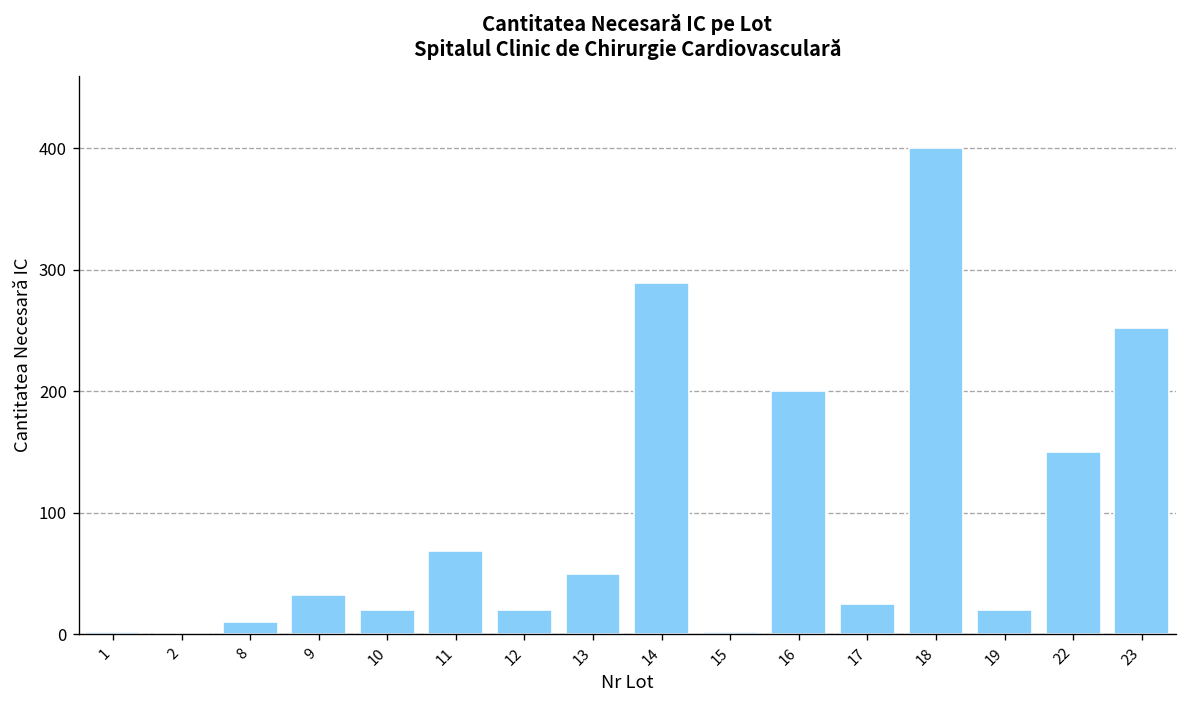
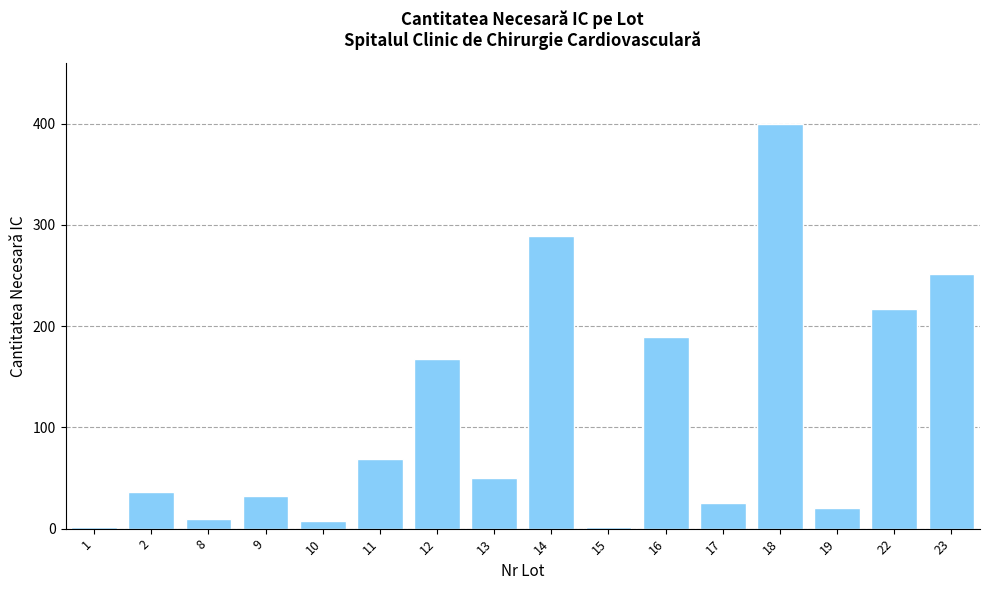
  {
-   "2": 0,
+   "2": 36,
    "8": 10,
    "9": 32,
-   "10": 20,
+   "10": 8,
    "11": 69,
-   "12": 20,
+   "12": 168,
    "13": 50,
    "14": 289,
-   "16": 200,
+   "16": 189,
    "17": 25,
    "18": 400,
    "19": 20,
-   "22": 150,
+   "22": 217,
    "23": 252
  }
